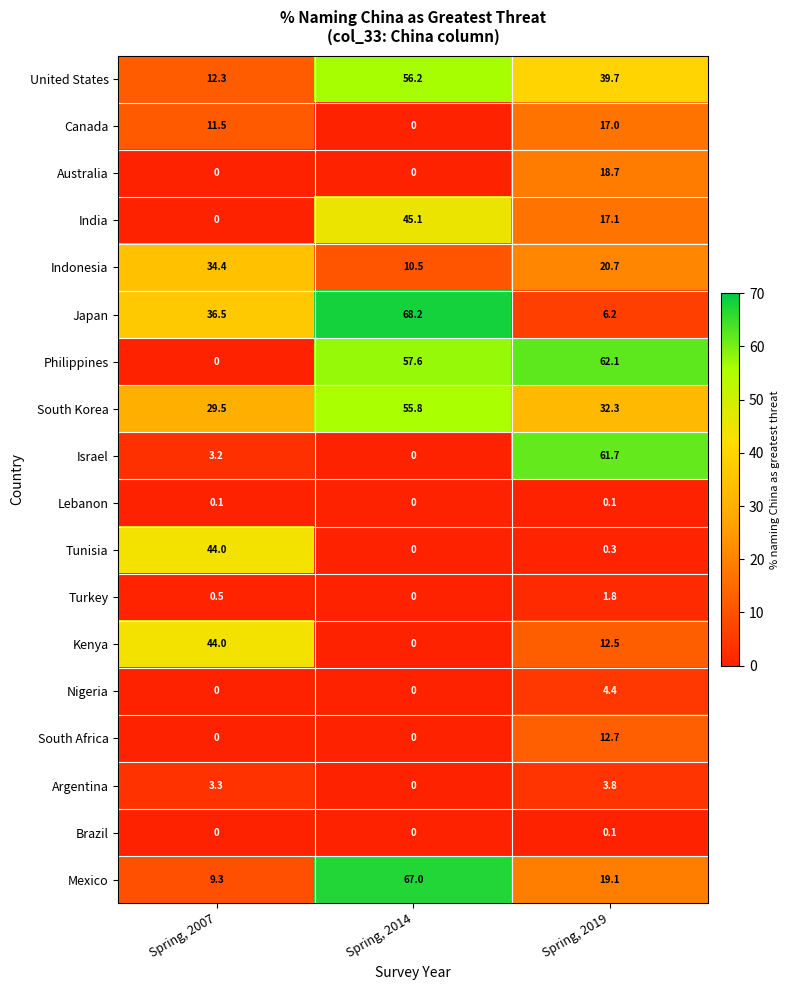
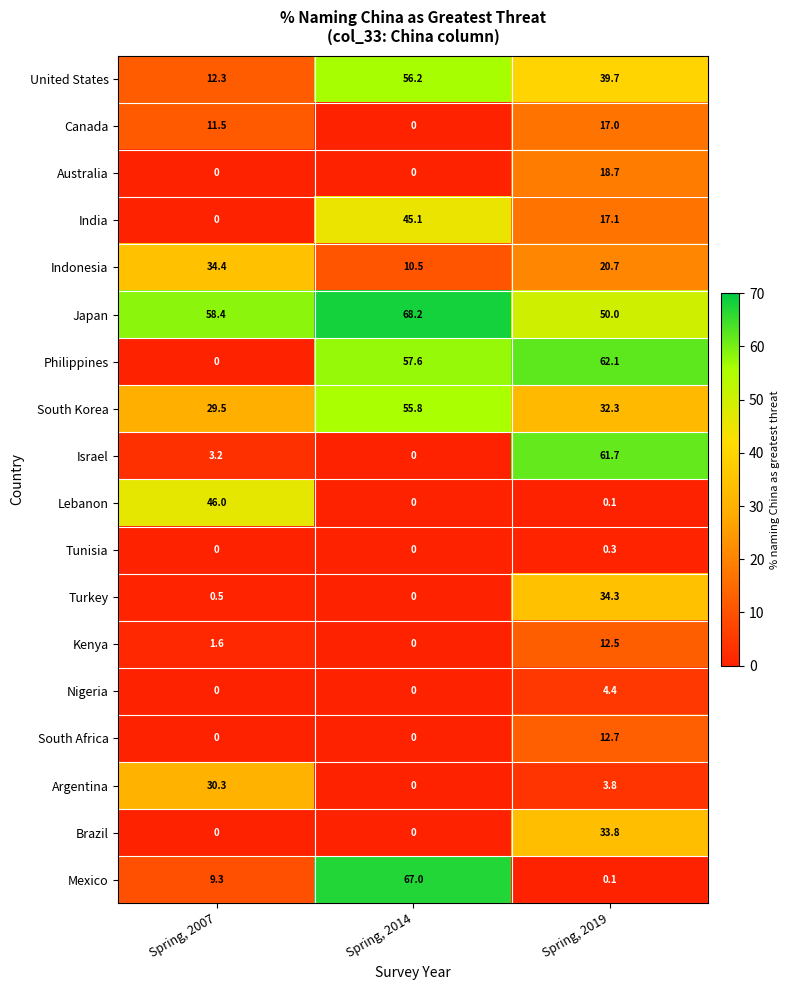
  {
    "United States": {
      "Spring, 2007": 12.3,
      "Spring, 2014": 56.2,
      "Spring, 2019": 39.7
    },
    "Canada": {
      "Spring, 2007": 11.5,
      "Spring, 2014": 0,
      "Spring, 2019": 17.0
    },
    "Australia": {
      "Spring, 2007": 0,
      "Spring, 2014": 0,
      "Spring, 2019": 18.7
    },
    "India": {
      "Spring, 2007": 0,
      "Spring, 2014": 45.1,
      "Spring, 2019": 17.1
    },
    "Indonesia": {
      "Spring, 2007": 34.4,
      "Spring, 2014": 10.5,
      "Spring, 2019": 20.7
    },
    "Japan": {
-     "Spring, 2007": 36.5,
+     "Spring, 2007": 58.4,
      "Spring, 2014": 68.2,
-     "Spring, 2019": 6.2
+     "Spring, 2019": 50.0
    },
    "Philippines": {
      "Spring, 2007": 0,
      "Spring, 2014": 57.6,
      "Spring, 2019": 62.1
    },
    "South Korea": {
      "Spring, 2007": 29.5,
      "Spring, 2014": 55.8,
      "Spring, 2019": 32.3
    },
    "Israel": {
      "Spring, 2007": 3.2,
      "Spring, 2014": 0,
      "Spring, 2019": 61.7
    },
    "Lebanon": {
-     "Spring, 2007": 0.1,
+     "Spring, 2007": 46.0,
      "Spring, 2014": 0,
      "Spring, 2019": 0.1
    },
    "Tunisia": {
-     "Spring, 2007": 44.0,
+     "Spring, 2007": 0,
      "Spring, 2014": 0,
      "Spring, 2019": 0.3
    },
    "Turkey": {
      "Spring, 2007": 0.5,
      "Spring, 2014": 0,
-     "Spring, 2019": 1.8
+     "Spring, 2019": 34.3
    },
    "Kenya": {
-     "Spring, 2007": 44.0,
+     "Spring, 2007": 1.6,
      "Spring, 2014": 0,
      "Spring, 2019": 12.5
    },
    "Nigeria": {
      "Spring, 2007": 0,
      "Spring, 2014": 0,
      "Spring, 2019": 4.4
    },
    "South Africa": {
      "Spring, 2007": 0,
      "Spring, 2014": 0,
      "Spring, 2019": 12.7
    },
    "Argentina": {
-     "Spring, 2007": 3.3,
+     "Spring, 2007": 30.3,
      "Spring, 2014": 0,
      "Spring, 2019": 3.8
    },
    "Brazil": {
      "Spring, 2007": 0,
      "Spring, 2014": 0,
-     "Spring, 2019": 0.1
+     "Spring, 2019": 33.8
    },
    "Mexico": {
      "Spring, 2007": 9.3,
      "Spring, 2014": 67.0,
-     "Spring, 2019": 19.1
+     "Spring, 2019": 0.1
    }
  }
